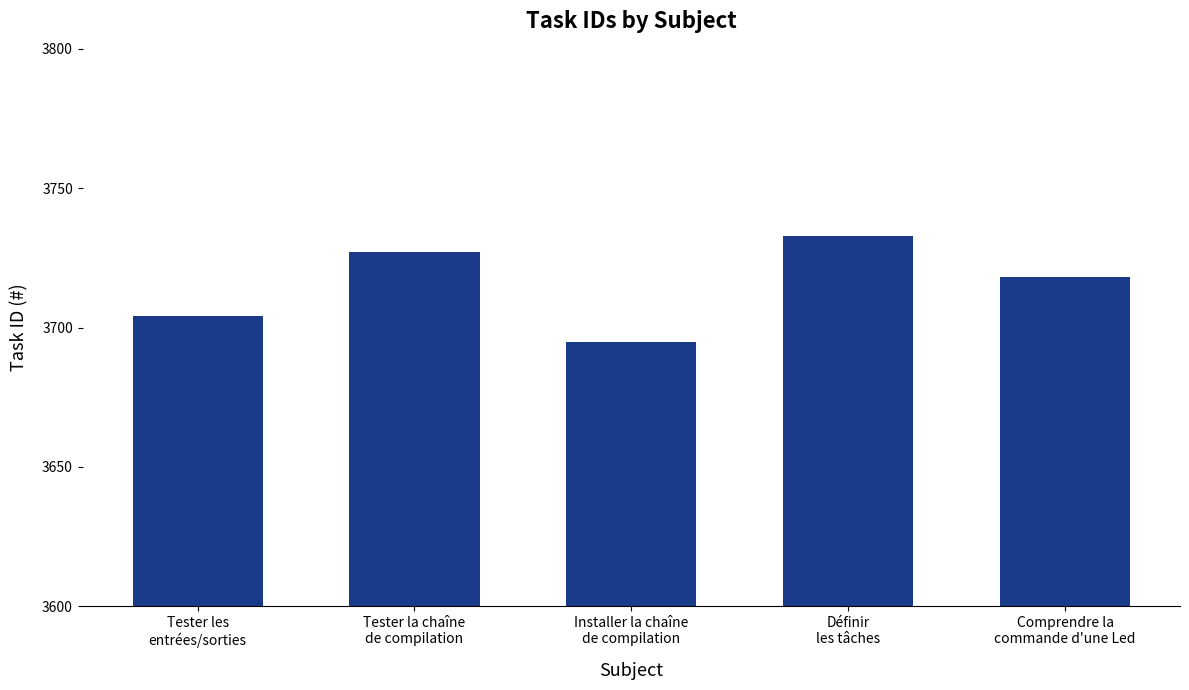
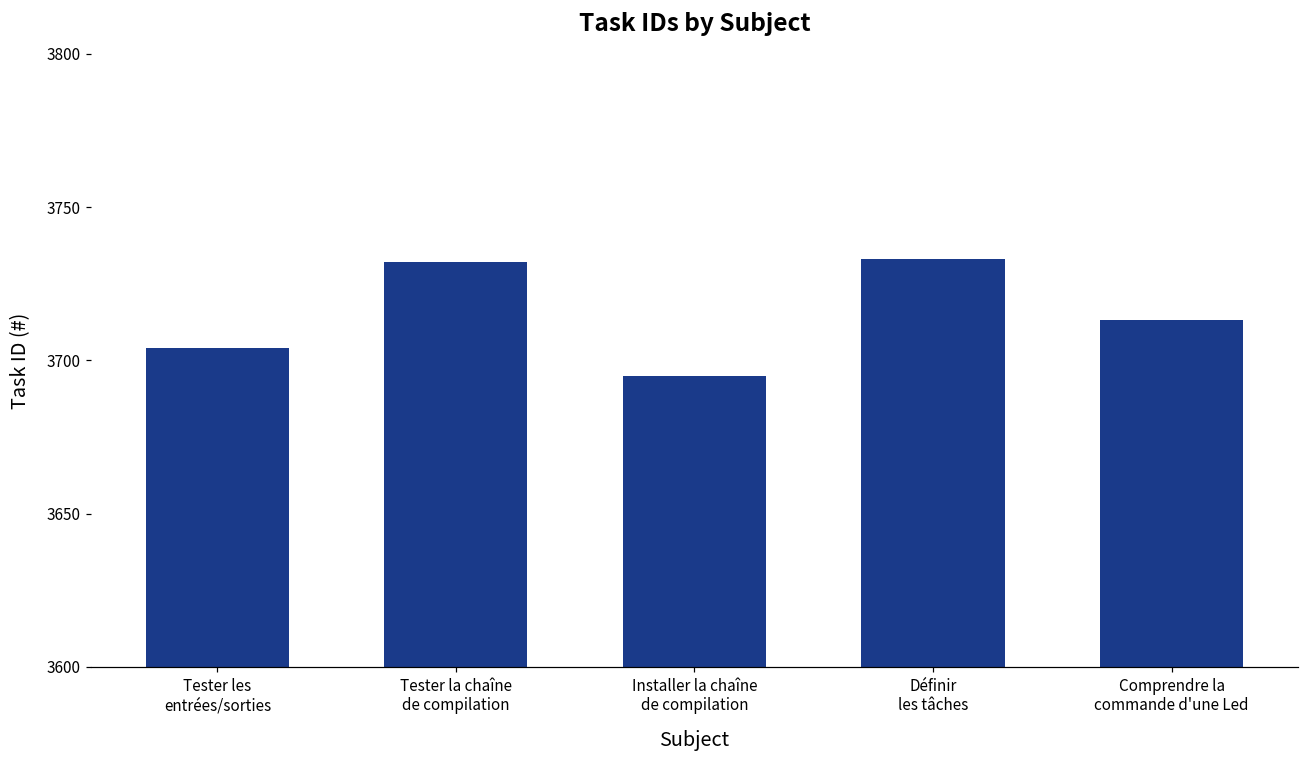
  {
    "Tester les entrées/sorties": 3704,
-   "Tester la chaîne de compilation": 3727,
+   "Tester la chaîne de compilation": 3732,
    "Installer la chaîne de compilation": 3695,
    "Définir les tâches": 3733,
-   "Comprendre la commande d'une Led": 3718
+   "Comprendre la commande d'une Led": 3713
  }
